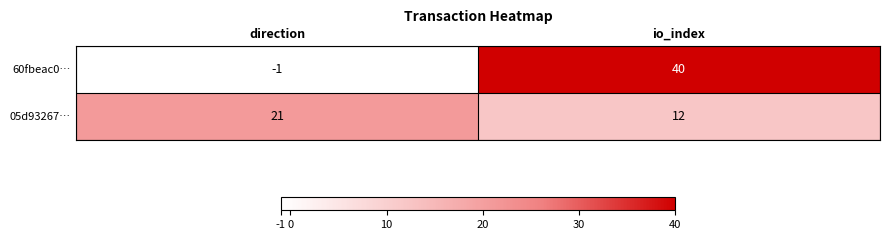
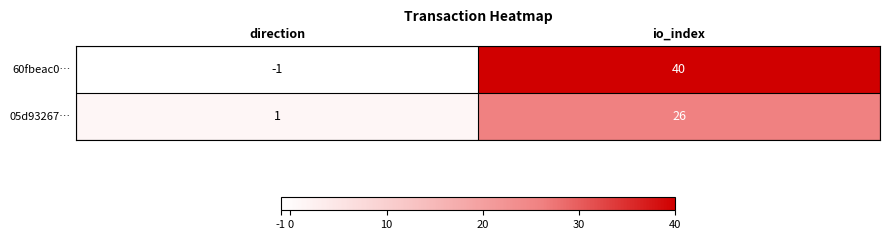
  {
    "60fbeac0…": {
      "direction": -1,
      "io_index": 40
    },
    "05d93267…": {
-     "direction": 21,
-     "io_index": 12
+     "direction": 1,
+     "io_index": 26
    }
  }
